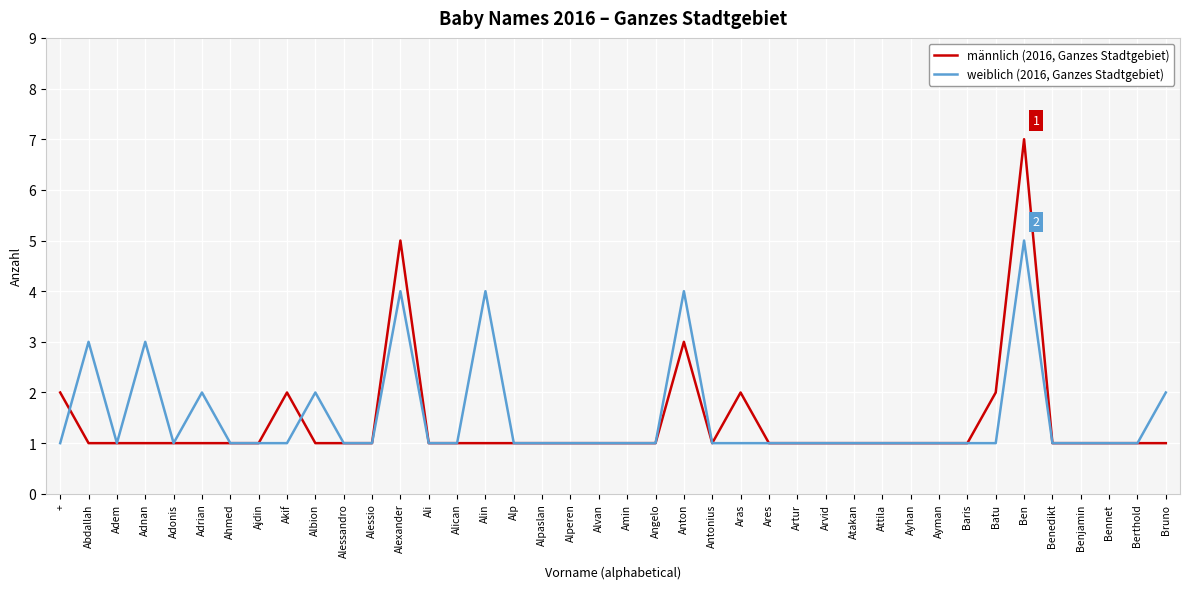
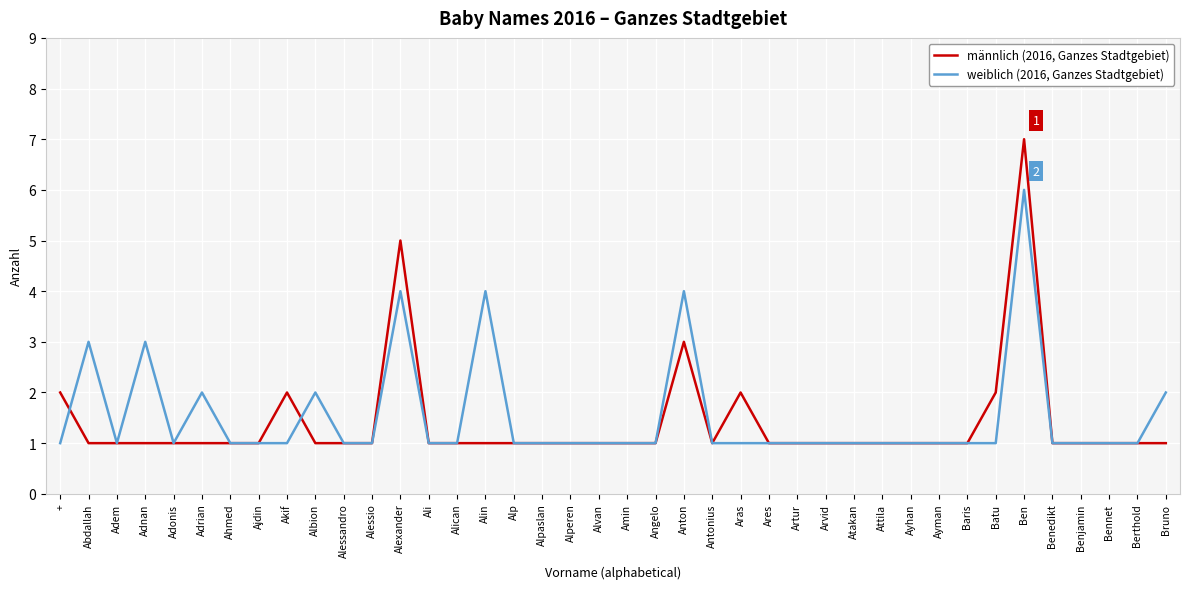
  {
    "männlich (2016, Ganzes Stadtgebiet)": {
      "+": 2,
      "Abdallah": 1,
      "Adnan": 1,
      "Adrian": 1,
      "Akif": 2,
      "Albion": 1,
      "Alexander": 5,
      "Alin": 1,
      "Anton": 3,
      "Aras": 2,
      "Batu": 2,
      "Bruno": 1
    },
    "weiblich (2016, Ganzes Stadtgebiet)": {
      "+": 1,
      "Abdallah": 3,
      "Adnan": 3,
      "Adrian": 2,
      "Akif": 1,
      "Albion": 2,
      "Alexander": 4,
      "Alin": 4,
      "Anton": 4,
      "Aras": 1,
      "Batu": 1,
-     "Ben": 5,
+     "Ben": 6,
      "Bruno": 2
    }
  }
